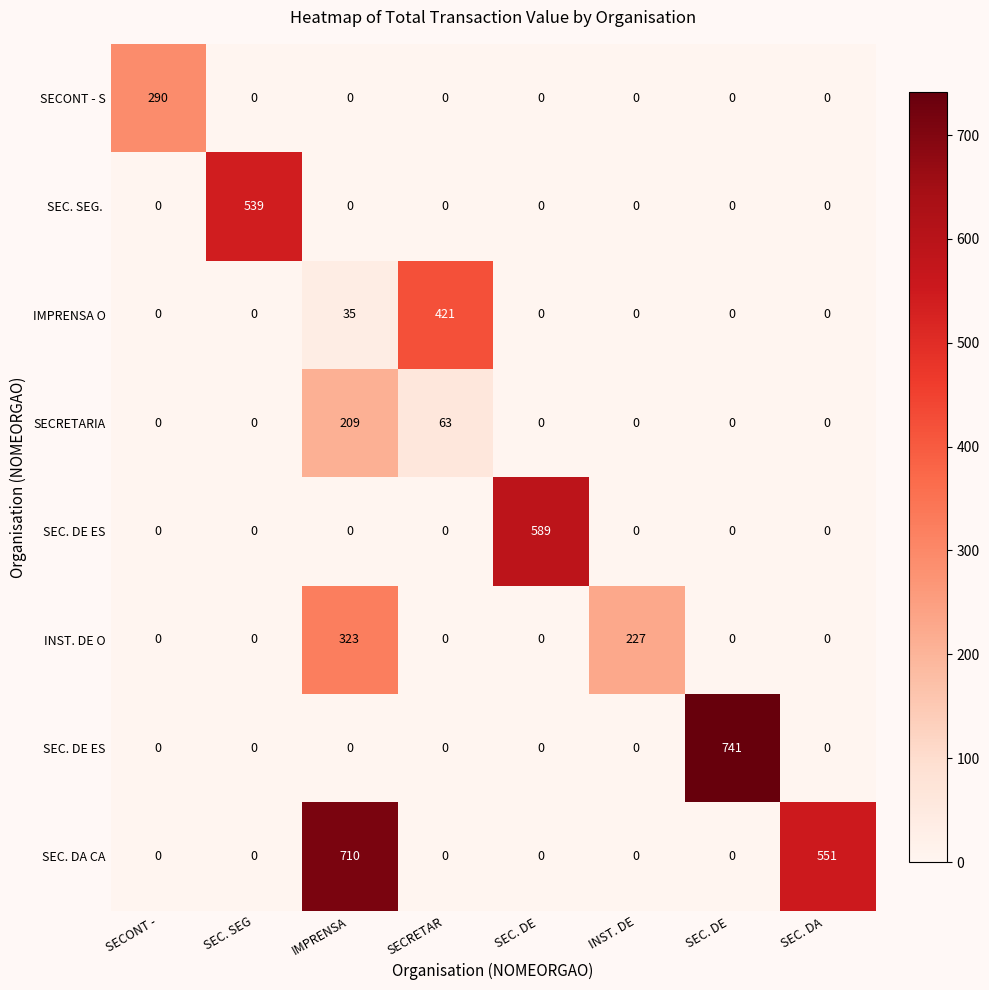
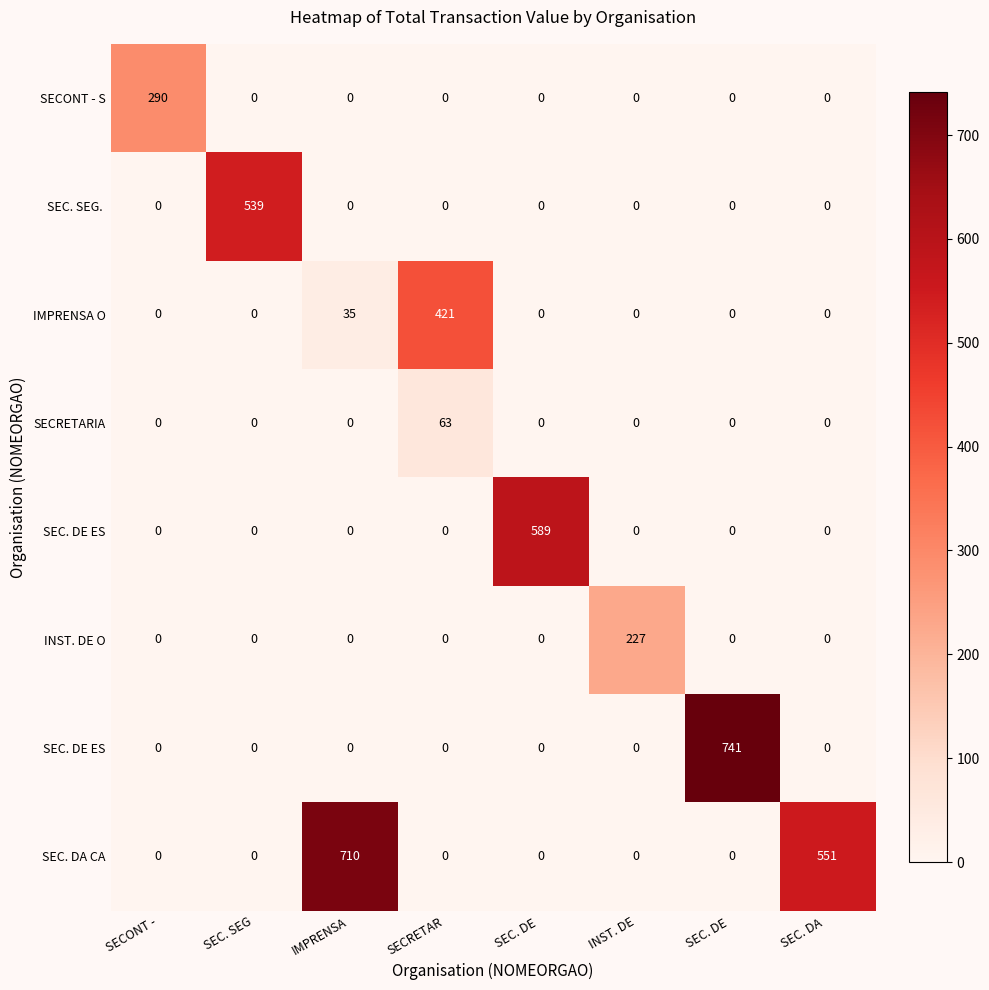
  {
    "SECONT - S": {
      "SECONT -": 290,
      "SEC. SEG": 0,
      "IMPRENSA": 0,
      "SECRETAR": 0,
      "INST. DE": 0,
      "SEC. DA": 0
    },
    "SEC. SEG.": {
      "SECONT -": 0,
      "SEC. SEG": 539,
      "IMPRENSA": 0,
      "SECRETAR": 0,
      "INST. DE": 0,
      "SEC. DA": 0
    },
    "IMPRENSA O": {
      "SECONT -": 0,
      "SEC. SEG": 0,
      "IMPRENSA": 35,
      "SECRETAR": 421,
      "INST. DE": 0,
      "SEC. DA": 0
    },
    "SECRETARIA": {
      "SECONT -": 0,
      "SEC. SEG": 0,
-     "IMPRENSA": 209,
+     "IMPRENSA": 0,
      "SECRETAR": 63,
      "INST. DE": 0,
      "SEC. DA": 0
    },
    "INST. DE O": {
      "SECONT -": 0,
      "SEC. SEG": 0,
-     "IMPRENSA": 323,
+     "IMPRENSA": 0,
      "SECRETAR": 0,
      "INST. DE": 227,
      "SEC. DA": 0
    },
    "SEC. DA CA": {
      "SECONT -": 0,
      "SEC. SEG": 0,
      "IMPRENSA": 710,
      "SECRETAR": 0,
      "INST. DE": 0,
      "SEC. DA": 551
    }
  }
